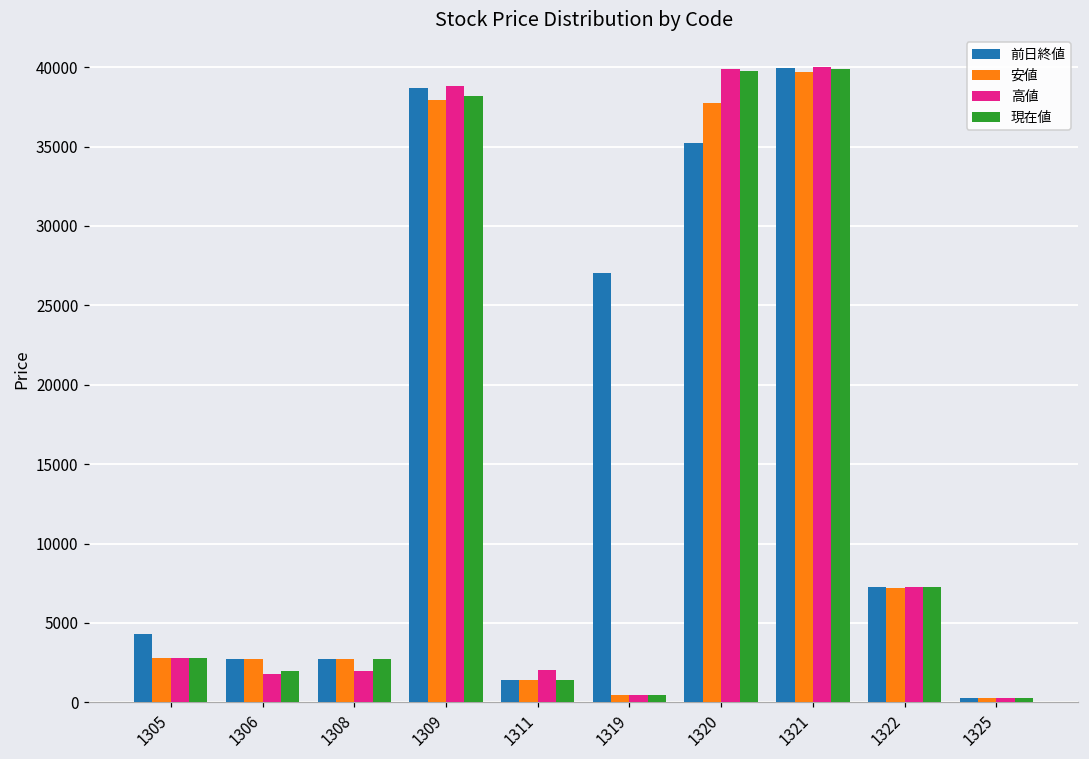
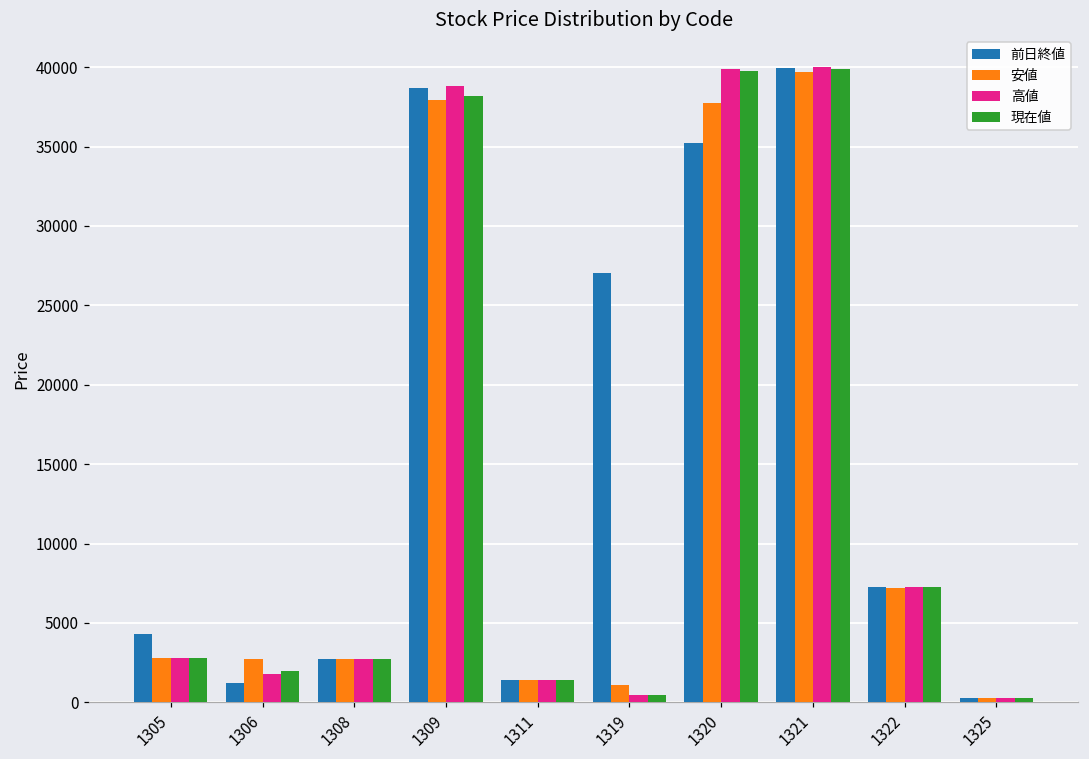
  {
    "前日終値": {
      "1305": 4300,
-     "1306": 2800,
+     "1306": 1200,
      "1308": 2700,
      "1309": 38700,
      "1311": 1400,
      "1319": 27100,
      "1320": 35200,
      "1321": 40000,
      "1322": 7300,
      "1325": 300
    },
    "安値": {
      "1305": 2800,
      "1306": 2700,
      "1308": 2700,
      "1309": 38000,
      "1311": 1400,
-     "1319": 500,
+     "1319": 1100,
      "1320": 37700,
      "1321": 39700,
      "1322": 7200,
      "1325": 200
    },
    "高値": {
      "1305": 2800,
      "1306": 1800,
-     "1308": 2000,
+     "1308": 2700,
      "1309": 38800,
-     "1311": 2000,
+     "1311": 1400,
      "1319": 500,
      "1320": 39900,
      "1321": 40000,
      "1322": 7300,
      "1325": 300
    },
    "現在値": {
      "1305": 2800,
      "1306": 2000,
      "1308": 2700,
      "1309": 38200,
      "1311": 1400,
      "1319": 500,
      "1320": 39700,
      "1321": 39900,
      "1322": 7200,
      "1325": 200
    }
  }
